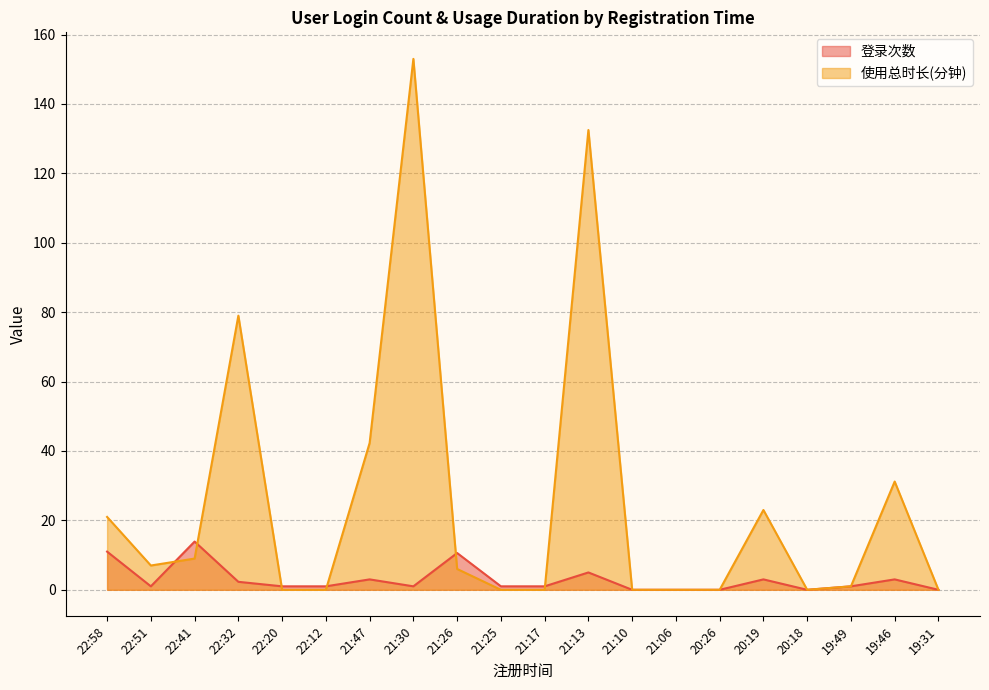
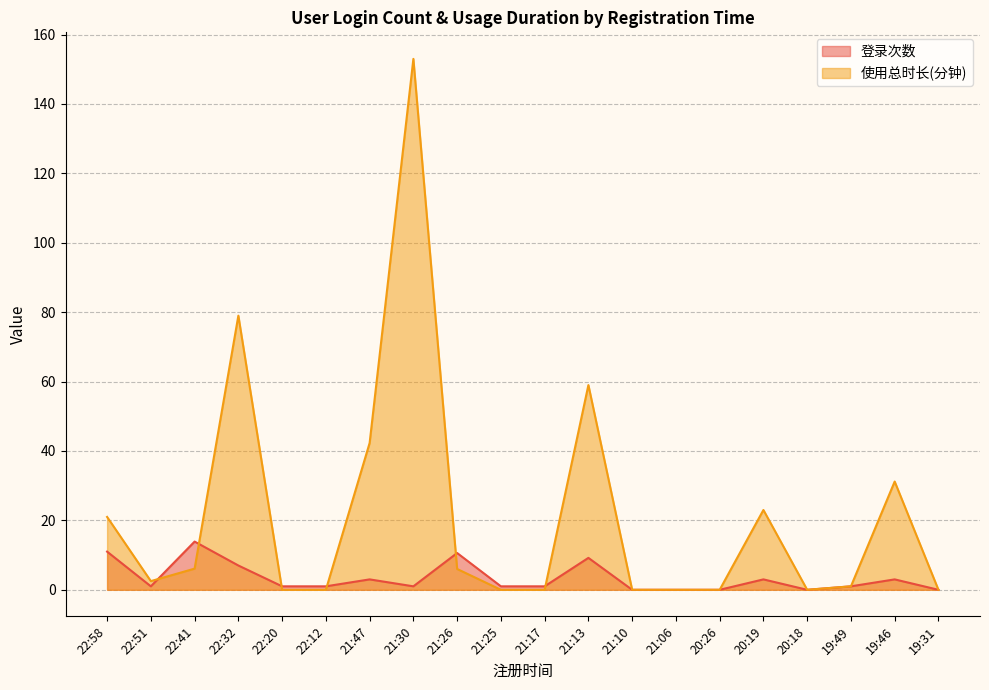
  {
    "登录次数": {
      "22:58": 11,
      "22:51": 1,
      "22:41": 14,
-     "22:32": 2,
+     "22:32": 7,
      "22:20": 1,
      "22:12": 1,
      "21:47": 3,
      "21:30": 1,
      "21:26": 11,
      "21:25": 1,
      "21:17": 1,
-     "21:13": 5,
+     "21:13": 9,
      "20:19": 3,
      "19:46": 3
    },
    "使用总时长(分钟)": {
      "22:58": 21,
-     "22:51": 7,
-     "22:41": 9,
+     "22:51": 3,
+     "22:41": 6,
      "22:32": 79,
      "22:20": 0,
      "22:12": 0,
      "21:47": 42,
      "21:30": 153,
      "21:26": 6,
      "21:25": 0,
      "21:17": 0,
-     "21:13": 133,
+     "21:13": 59,
      "20:19": 23,
      "19:46": 31
    }
  }
